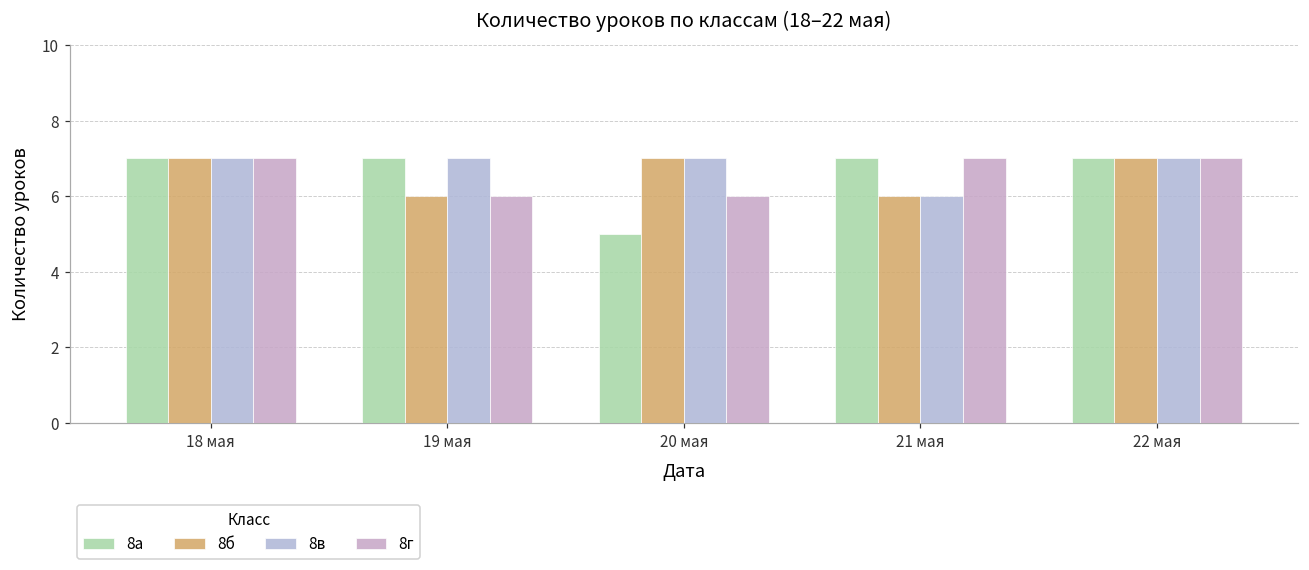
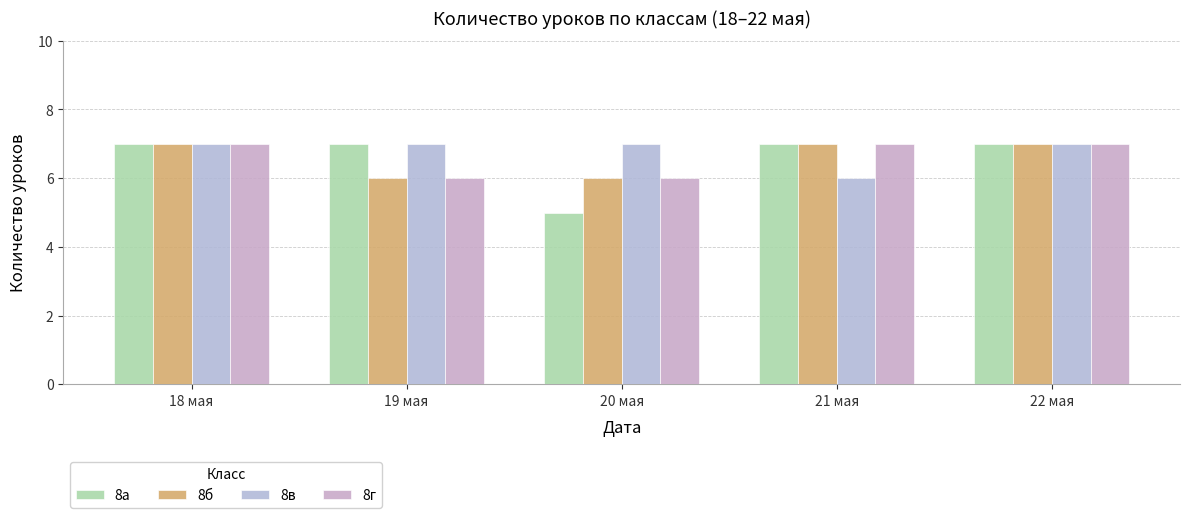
  {
    "8б": {
      "18 мая": 7,
      "19 мая": 6,
-     "20 мая": 7,
-     "21 мая": 6,
+     "20 мая": 6,
+     "21 мая": 7,
      "22 мая": 7
    }
  }
